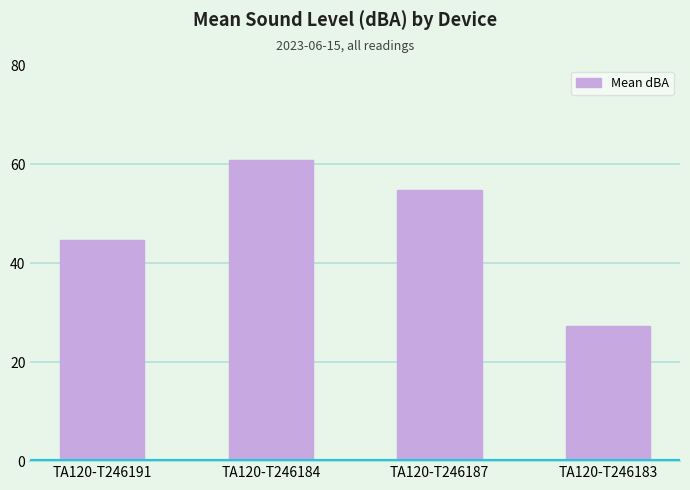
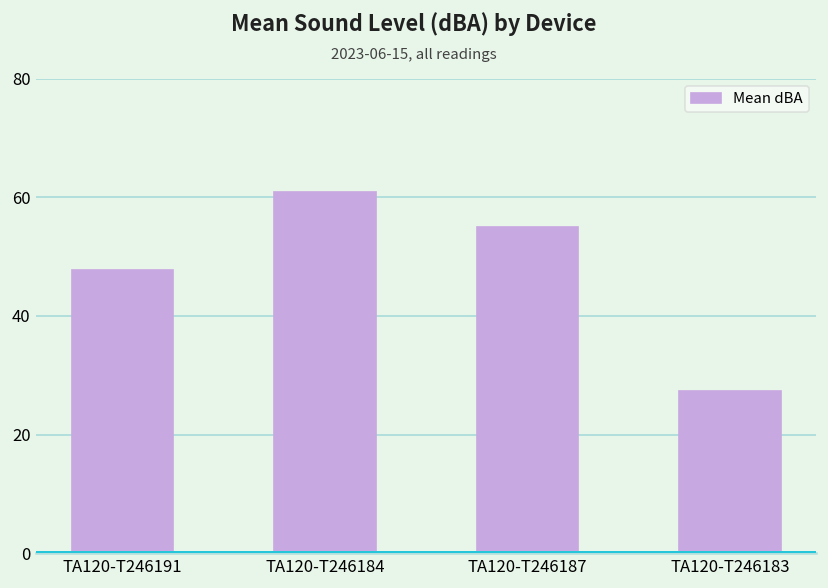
  {
-   "TA120-T246191": 45,
+   "TA120-T246191": 48,
    "TA120-T246184": 61,
    "TA120-T246187": 55,
    "TA120-T246183": 27
  }
